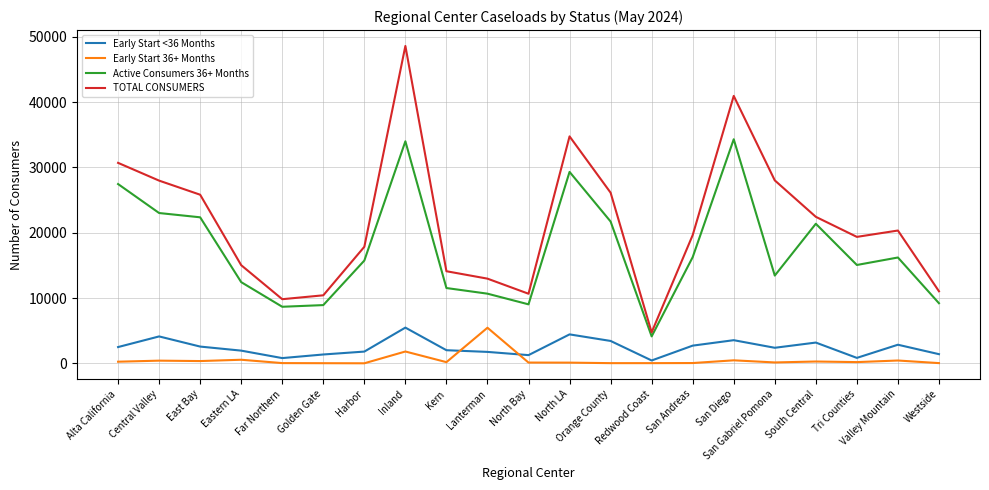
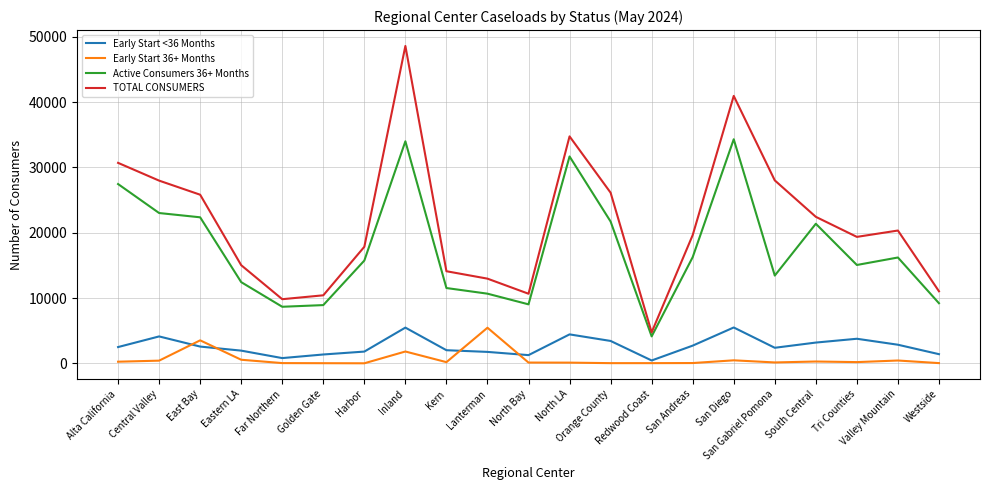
  {
    "Early Start <36 Months": {
      "Alta California": 3000,
      "Central Valley": 4000,
      "East Bay": 3000,
      "Eastern LA": 2000,
      "Far Northern": 1000,
      "Golden Gate": 1000,
      "Harbor": 2000,
      "Inland": 5000,
      "Kern": 2000,
      "Lanterman": 2000,
      "North Bay": 1000,
      "North LA": 4000,
      "Orange County": 3000,
      "Redwood Coast": 0,
      "San Andreas": 3000,
-     "San Diego": 4000,
+     "San Diego": 6000,
      "San Gabriel Pomona": 2000,
      "South Central": 3000,
-     "Tri Counties": 1000,
+     "Tri Counties": 4000,
      "Valley Mountain": 3000,
      "Westside": 1000
    },
    "Early Start 36+ Months": {
      "Alta California": 0,
      "Central Valley": 0,
-     "East Bay": 0,
+     "East Bay": 4000,
      "Eastern LA": 1000,
      "Far Northern": 0,
      "Golden Gate": 0,
      "Harbor": 0,
      "Inland": 2000,
      "Kern": 0,
      "Lanterman": 5000,
      "North Bay": 0,
      "North LA": 0,
      "Orange County": 0,
      "Redwood Coast": 0,
      "San Andreas": 0,
      "San Diego": 0,
      "San Gabriel Pomona": 0,
      "South Central": 0,
      "Tri Counties": 0,
      "Valley Mountain": 0,
      "Westside": 0
    },
    "Active Consumers 36+ Months": {
      "Alta California": 27000,
      "Central Valley": 23000,
      "East Bay": 22000,
      "Eastern LA": 12000,
      "Far Northern": 9000,
      "Golden Gate": 9000,
      "Harbor": 16000,
      "Inland": 34000,
      "Kern": 12000,
      "Lanterman": 11000,
      "North Bay": 9000,
-     "North LA": 29000,
+     "North LA": 32000,
      "Orange County": 22000,
      "Redwood Coast": 4000,
      "San Andreas": 16000,
      "San Diego": 34000,
      "San Gabriel Pomona": 13000,
      "South Central": 21000,
      "Tri Counties": 15000,
      "Valley Mountain": 16000,
      "Westside": 9000
    },
    "TOTAL CONSUMERS": {
      "Alta California": 31000,
      "Central Valley": 28000,
      "East Bay": 26000,
      "Eastern LA": 15000,
      "Far Northern": 10000,
      "Golden Gate": 10000,
      "Harbor": 18000,
      "Inland": 49000,
      "Kern": 14000,
      "Lanterman": 13000,
      "North Bay": 11000,
      "North LA": 35000,
      "Orange County": 26000,
      "Redwood Coast": 5000,
      "San Andreas": 20000,
      "San Diego": 41000,
      "San Gabriel Pomona": 28000,
      "South Central": 22000,
      "Tri Counties": 19000,
      "Valley Mountain": 20000,
      "Westside": 11000
    }
  }
